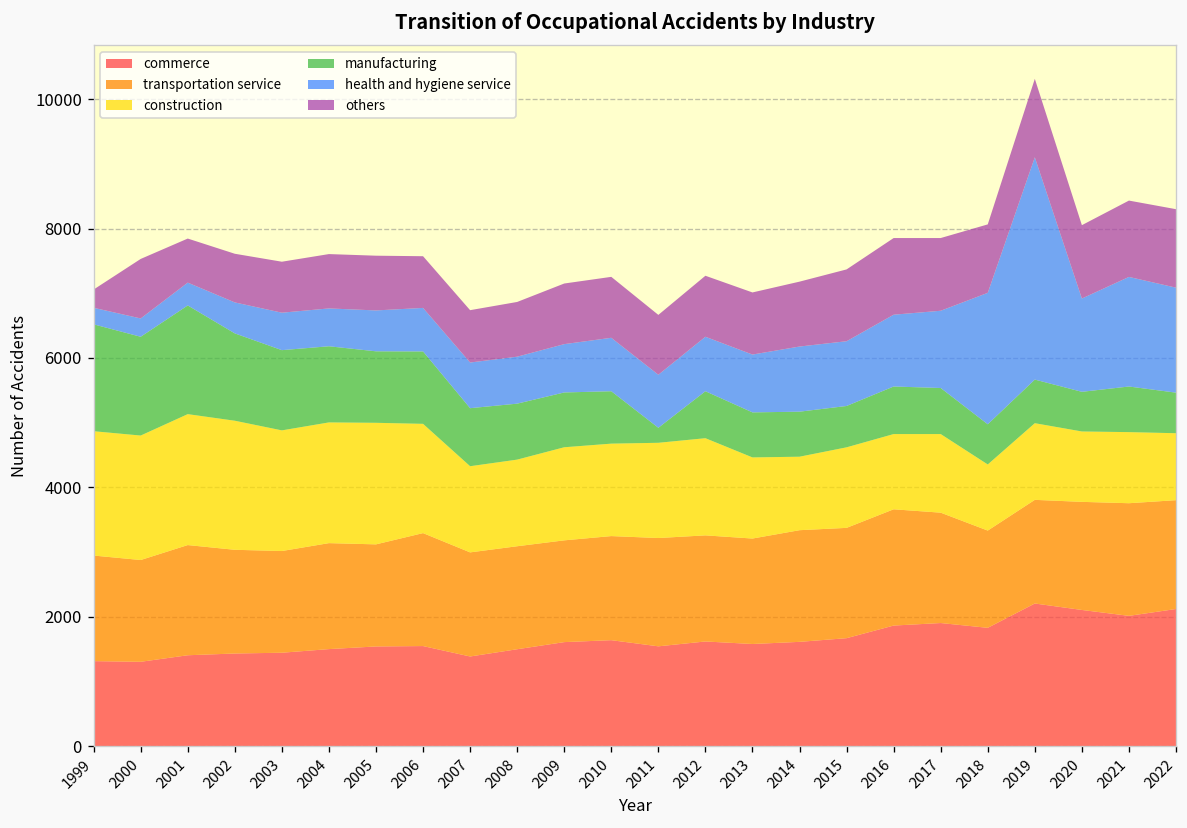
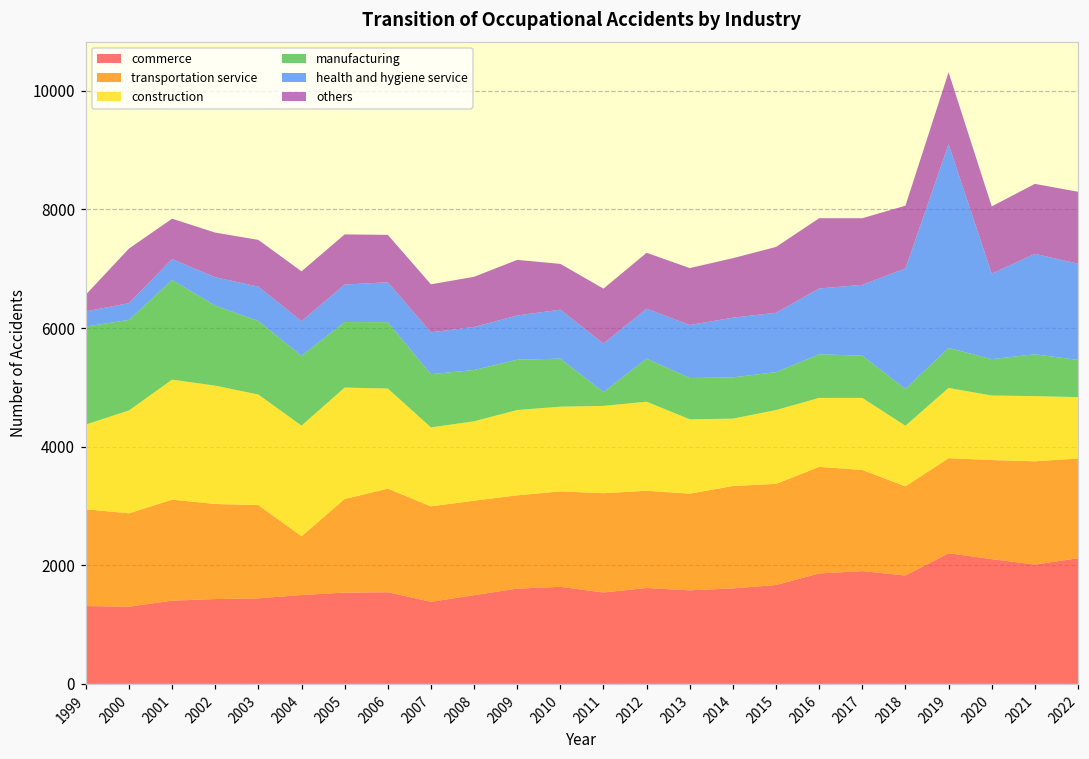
  {
    "commerce": {
      "1999": 1300,
      "2000": 1300,
      "2001": 1400,
      "2002": 1400,
      "2003": 1400,
      "2004": 1500,
      "2005": 1500,
      "2006": 1500,
      "2007": 1400,
      "2008": 1500,
      "2009": 1600,
      "2010": 1600,
      "2011": 1500,
      "2012": 1600,
      "2013": 1600,
      "2014": 1600,
      "2015": 1700,
      "2016": 1900,
      "2017": 1900,
      "2018": 1800,
      "2019": 2200,
      "2020": 2100,
      "2021": 2000,
      "2022": 2100
    },
    "transportation service": {
      "1999": 1600,
      "2000": 1600,
      "2001": 1700,
      "2002": 1600,
      "2003": 1600,
-     "2004": 1600,
+     "2004": 1000,
      "2005": 1600,
      "2006": 1700,
      "2007": 1600,
      "2008": 1600,
      "2009": 1600,
      "2010": 1600,
      "2011": 1700,
      "2012": 1600,
      "2013": 1600,
      "2014": 1700,
      "2015": 1700,
      "2016": 1800,
      "2017": 1700,
      "2018": 1500,
      "2019": 1600,
      "2020": 1700,
      "2021": 1700,
      "2022": 1700
    },
    "construction": {
-     "1999": 1900,
-     "2000": 1900,
+     "1999": 1400,
+     "2000": 1700,
      "2001": 2000,
      "2002": 2000,
      "2003": 1900,
      "2004": 1900,
      "2005": 1900,
      "2006": 1700,
      "2007": 1300,
      "2008": 1300,
      "2009": 1400,
      "2010": 1400,
      "2011": 1500,
      "2012": 1500,
      "2013": 1300,
      "2014": 1100,
      "2015": 1200,
      "2016": 1200,
      "2017": 1200,
      "2018": 1000,
      "2019": 1200,
      "2020": 1100,
      "2021": 1100,
      "2022": 1000
    },
    "manufacturing": {
      "1999": 1700,
      "2000": 1500,
      "2001": 1700,
      "2002": 1400,
      "2003": 1200,
      "2004": 1200,
      "2005": 1100,
      "2006": 1100,
      "2007": 900,
      "2008": 900,
      "2009": 800,
      "2010": 800,
      "2011": 200,
      "2012": 700,
      "2013": 700,
      "2014": 700,
      "2015": 600,
      "2016": 700,
      "2017": 700,
      "2018": 600,
      "2019": 700,
      "2020": 600,
      "2021": 700,
      "2022": 600
    },
    "health and hygiene service": {
      "1999": 300,
      "2000": 300,
      "2001": 400,
      "2002": 500,
      "2003": 600,
      "2004": 600,
      "2005": 600,
      "2006": 700,
      "2007": 700,
      "2008": 700,
      "2009": 700,
      "2010": 800,
      "2011": 800,
      "2012": 800,
      "2013": 900,
      "2014": 1000,
      "2015": 1000,
      "2016": 1100,
      "2017": 1200,
      "2018": 2000,
      "2019": 3400,
      "2020": 1400,
      "2021": 1700,
      "2022": 1600
    },
    "others": {
      "1999": 300,
      "2000": 900,
      "2001": 700,
      "2002": 800,
      "2003": 800,
      "2004": 800,
      "2005": 800,
      "2006": 800,
      "2007": 800,
      "2008": 800,
      "2009": 900,
-     "2010": 900,
+     "2010": 800,
      "2011": 900,
      "2012": 900,
      "2013": 1000,
      "2014": 1000,
      "2015": 1100,
      "2016": 1200,
      "2017": 1100,
      "2018": 1100,
      "2019": 1200,
      "2020": 1100,
      "2021": 1200,
      "2022": 1200
    }
  }
